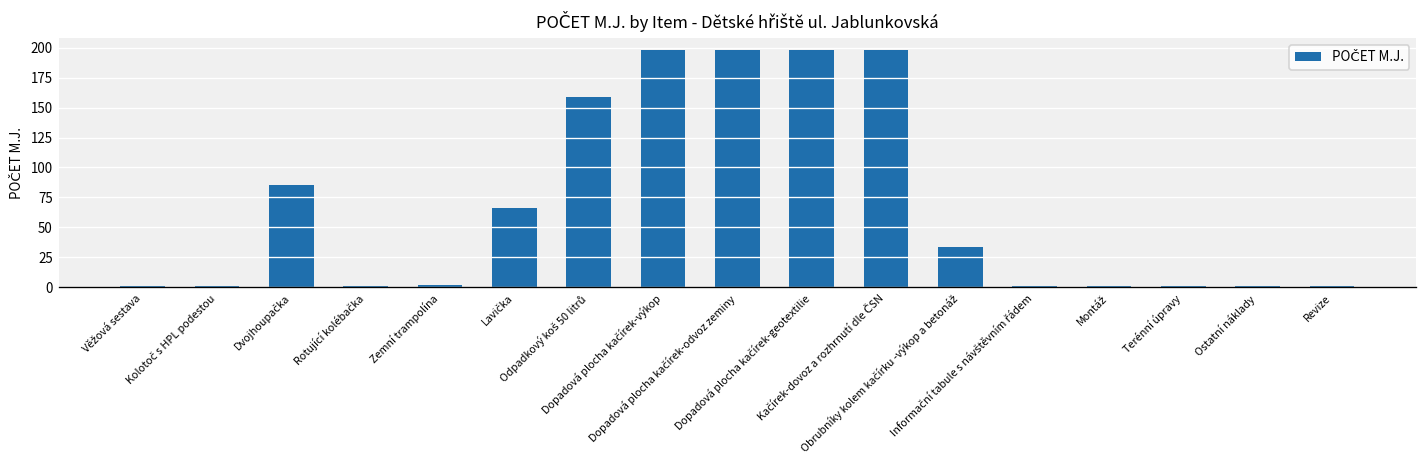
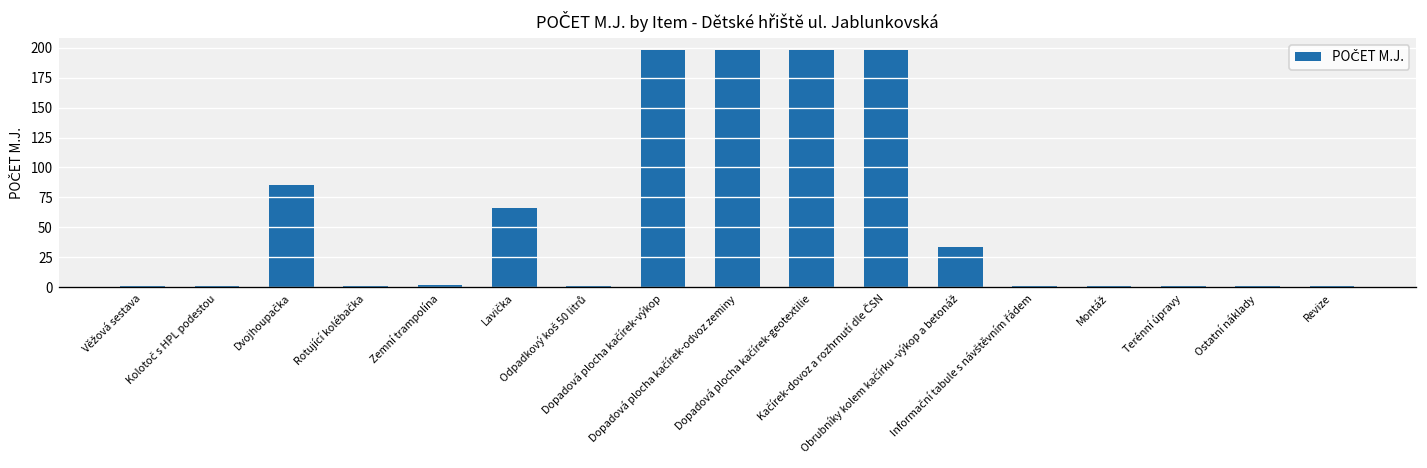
  {
    "Dvojhoupačka": 90,
    "Lavička": 70,
-   "Odpadkový koš 50 litrů": 160,
+   "Odpadkový koš 50 litrů": 0,
    "Dopadová plocha kačírek-výkop": 200,
    "Dopadová plocha kačírek-odvoz zeminy": 200,
    "Dopadová plocha kačírek-geotextilie": 200,
    "Kačírek-dovoz a rozhrnutí dle ČSN": 200,
    "Obrubníky kolem kačírku -výkop a betonáž": 30
  }
